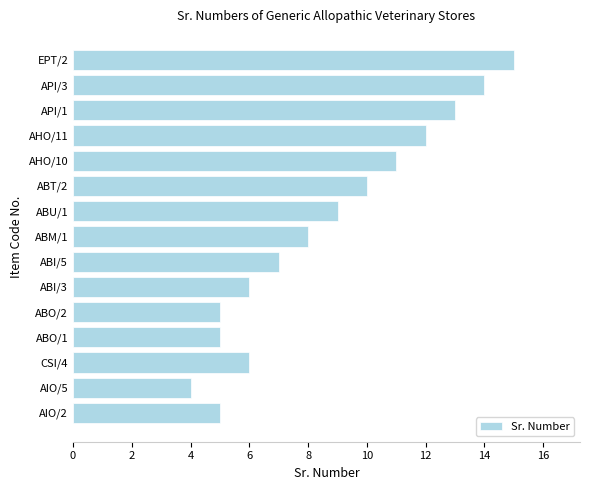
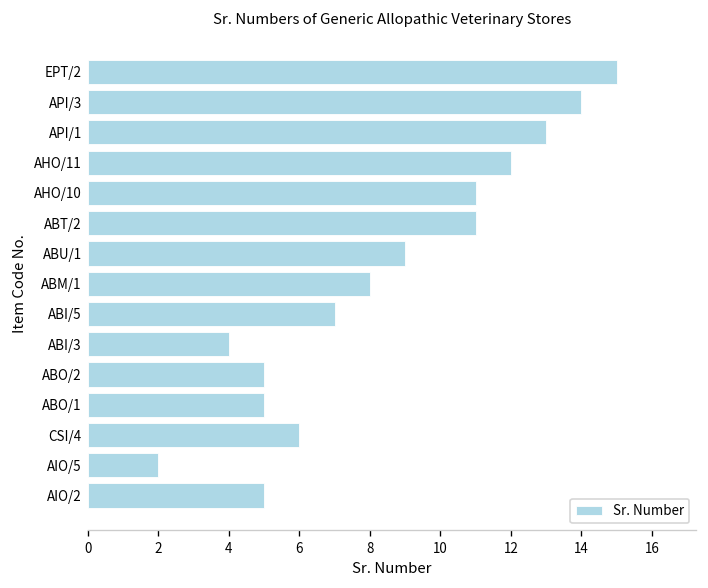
  {
    "EPT/2": 15,
    "API/3": 14,
    "API/1": 13,
    "AHO/11": 12,
    "AHO/10": 11,
-   "ABT/2": 10,
+   "ABT/2": 11,
    "ABU/1": 9,
    "ABM/1": 8,
    "ABI/5": 7,
-   "ABI/3": 6,
+   "ABI/3": 4,
    "ABO/2": 5,
    "ABO/1": 5,
    "CSI/4": 6,
-   "AIO/5": 4,
+   "AIO/5": 2,
    "AIO/2": 5
  }
